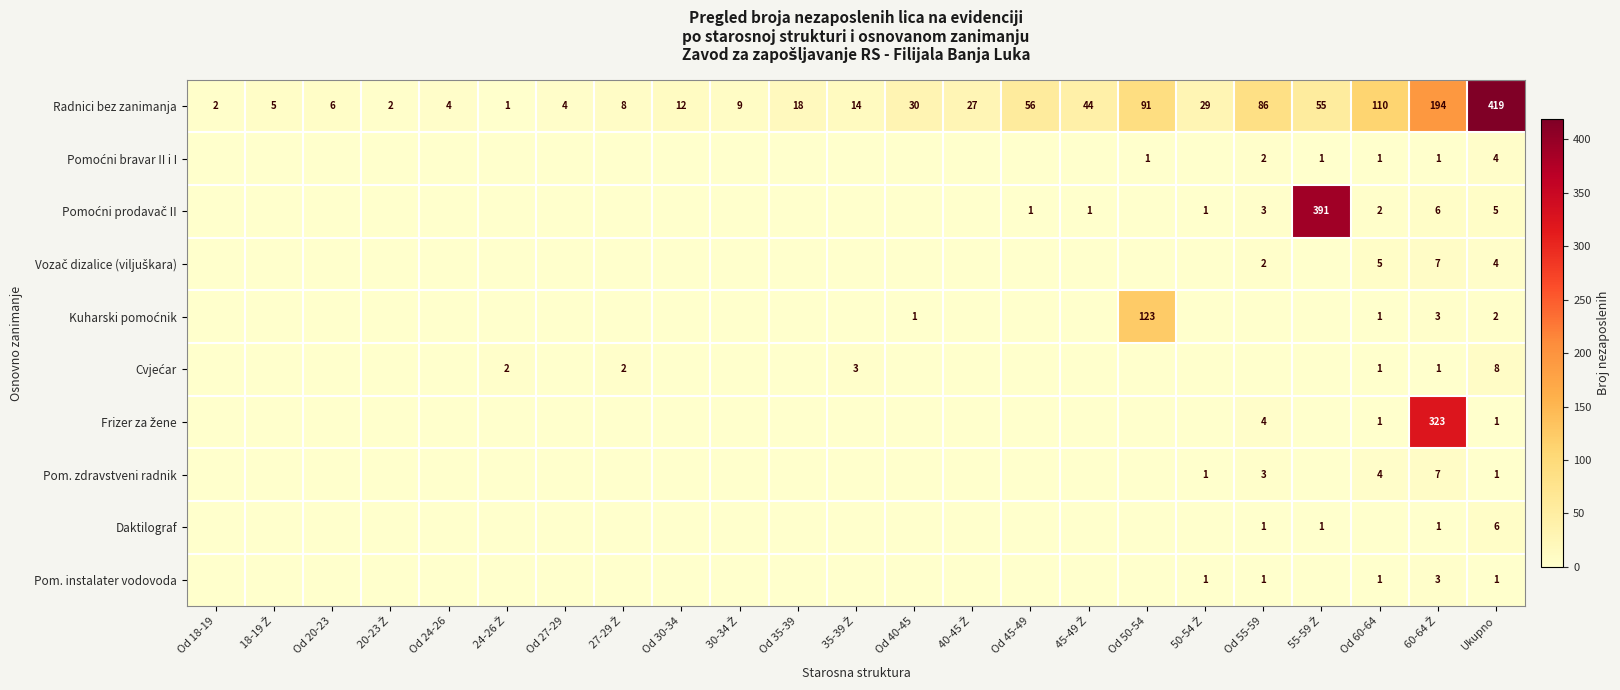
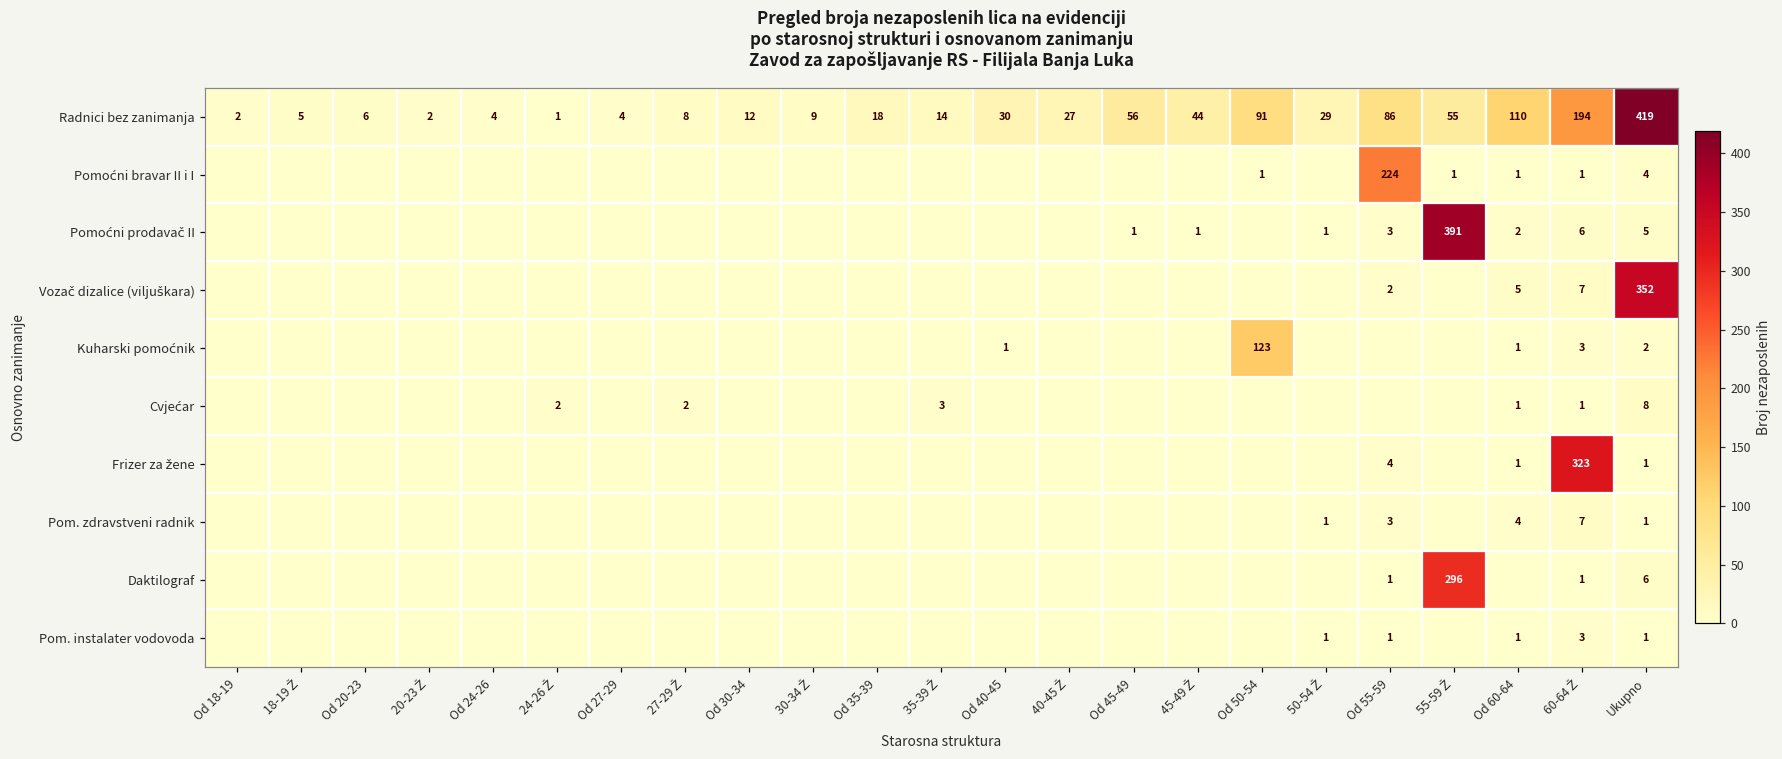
  {
    "Radnici bez zanimanja": {
      "Od 18-19": 2,
      "18-19 Ž": 5,
      "Od 20-23": 6,
      "20-23 Ž": 2,
      "Od 24-26": 4,
      "24-26 Ž": 1,
      "Od 27-29": 4,
      "27-29 Ž": 8,
      "Od 30-34": 12,
      "30-34 Ž": 9,
      "Od 35-39": 18,
      "35-39 Ž": 14,
      "Od 40-45": 30,
      "40-45 Ž": 27,
      "Od 45-49": 56,
      "45-49 Ž": 44,
      "Od 50-54": 91,
      "50-54 Ž": 29,
      "Od 55-59": 86,
      "55-59 Ž": 55,
      "Od 60-64": 110,
      "60-64 Ž": 194,
      "Ukupno": 419
    },
    "Pomoćni bravar II i I": {
      "Od 50-54": 1,
-     "Od 55-59": 2,
+     "Od 55-59": 224,
      "55-59 Ž": 1,
      "Od 60-64": 1,
      "60-64 Ž": 1,
      "Ukupno": 4
    },
    "Pomoćni prodavač II": {
      "Od 45-49": 1,
      "45-49 Ž": 1,
      "50-54 Ž": 1,
      "Od 55-59": 3,
      "55-59 Ž": 391,
      "Od 60-64": 2,
      "60-64 Ž": 6,
      "Ukupno": 5
    },
    "Vozač dizalice (viljuškara)": {
      "Od 55-59": 2,
      "Od 60-64": 5,
      "60-64 Ž": 7,
-     "Ukupno": 4
+     "Ukupno": 352
    },
    "Kuharski pomoćnik": {
      "Od 40-45": 1,
      "Od 50-54": 123,
      "Od 60-64": 1,
      "60-64 Ž": 3,
      "Ukupno": 2
    },
    "Cvjećar": {
      "24-26 Ž": 2,
      "27-29 Ž": 2,
      "35-39 Ž": 3,
      "Od 60-64": 1,
      "60-64 Ž": 1,
      "Ukupno": 8
    },
    "Frizer za žene": {
      "Od 55-59": 4,
      "Od 60-64": 1,
      "60-64 Ž": 323,
      "Ukupno": 1
    },
    "Pom. zdravstveni radnik": {
      "50-54 Ž": 1,
      "Od 55-59": 3,
      "Od 60-64": 4,
      "60-64 Ž": 7,
      "Ukupno": 1
    },
    "Daktilograf": {
      "Od 55-59": 1,
-     "55-59 Ž": 1,
+     "55-59 Ž": 296,
      "60-64 Ž": 1,
      "Ukupno": 6
    },
    "Pom. instalater vodovoda": {
      "50-54 Ž": 1,
      "Od 55-59": 1,
      "Od 60-64": 1,
      "60-64 Ž": 3,
      "Ukupno": 1
    }
  }
